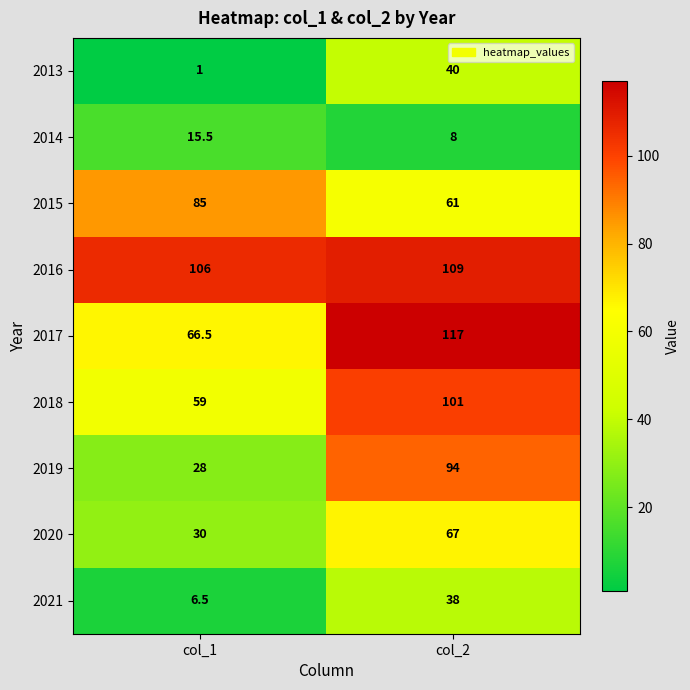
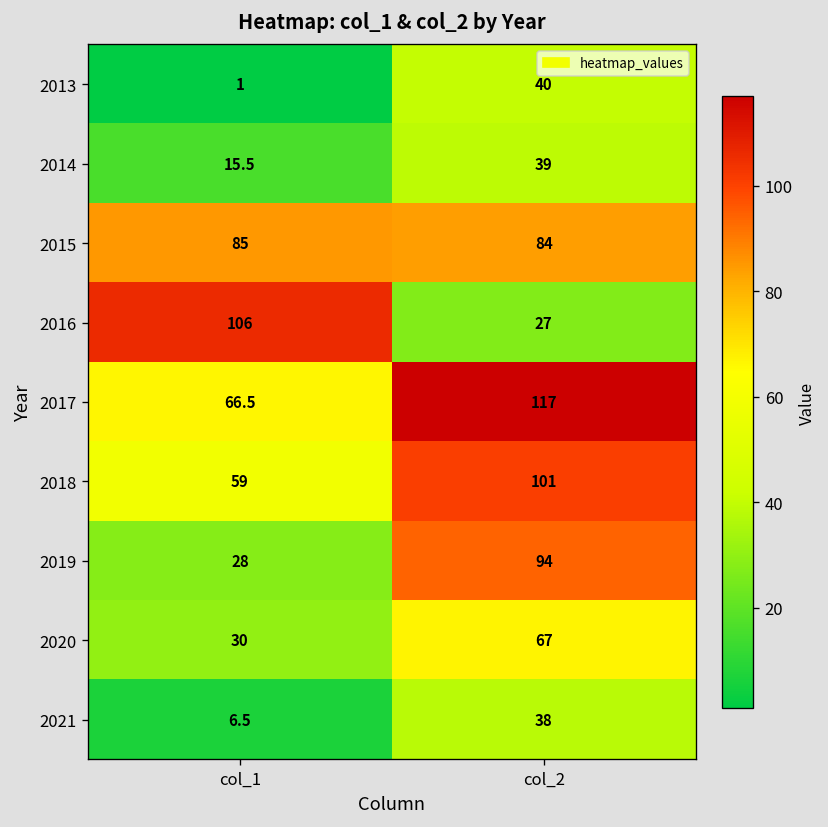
  {
    "2013": {
      "col_1": 1,
      "col_2": 40
    },
    "2014": {
      "col_1": 15.5,
-     "col_2": 8
+     "col_2": 39
    },
    "2015": {
      "col_1": 85,
-     "col_2": 61
+     "col_2": 84
    },
    "2016": {
      "col_1": 106,
-     "col_2": 109
+     "col_2": 27
    },
    "2017": {
      "col_1": 66.5,
      "col_2": 117
    },
    "2018": {
      "col_1": 59,
      "col_2": 101
    },
    "2019": {
      "col_1": 28,
      "col_2": 94
    },
    "2020": {
      "col_1": 30,
      "col_2": 67
    },
    "2021": {
      "col_1": 6.5,
      "col_2": 38
    }
  }
